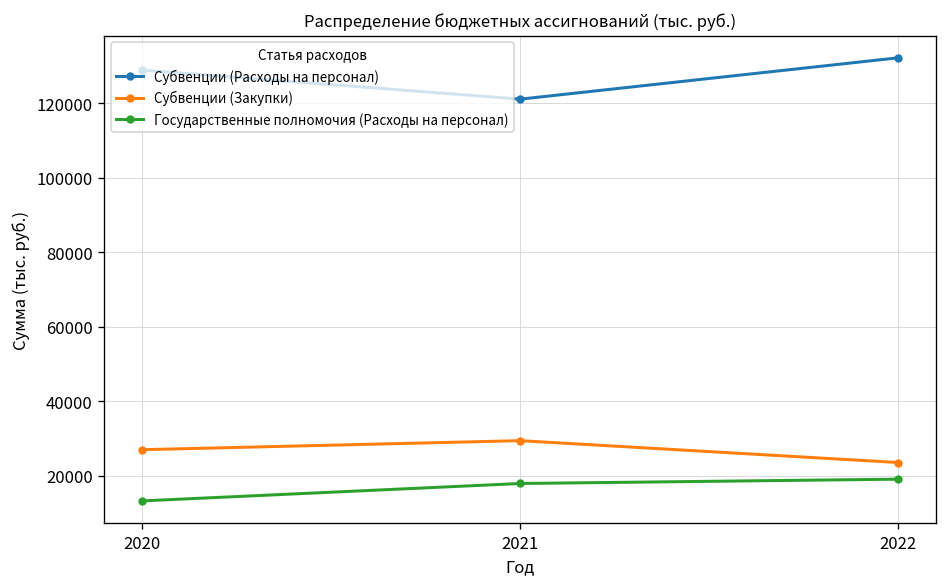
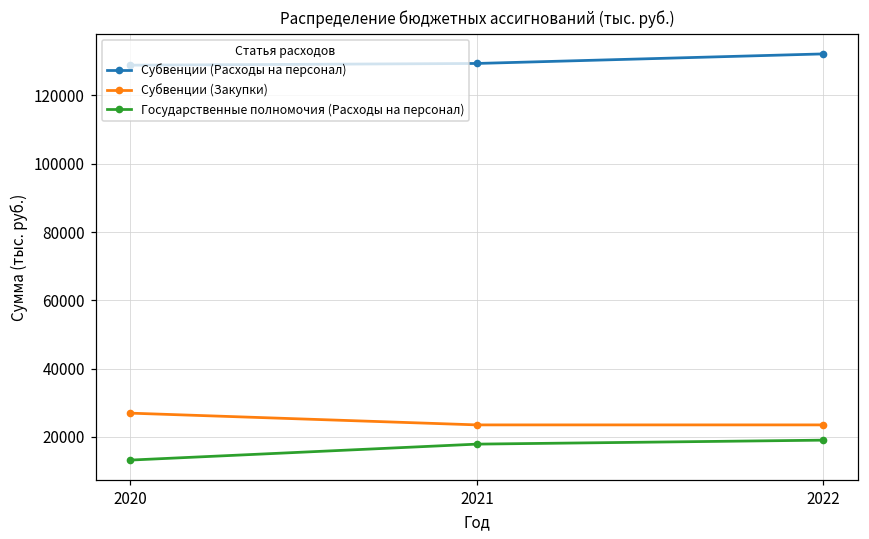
  {
    "Субвенции (Расходы на персонал)": {
-     "2021": 121000,
+     "2021": 129000,
      "2022": 132000
    },
    "Субвенции (Закупки)": {
      "2020": 27000,
-     "2021": 29000,
+     "2021": 24000,
      "2022": 24000
    },
    "Государственные полномочия (Расходы на персонал)": {
      "2020": 13000,
      "2021": 18000,
      "2022": 19000
    }
  }
